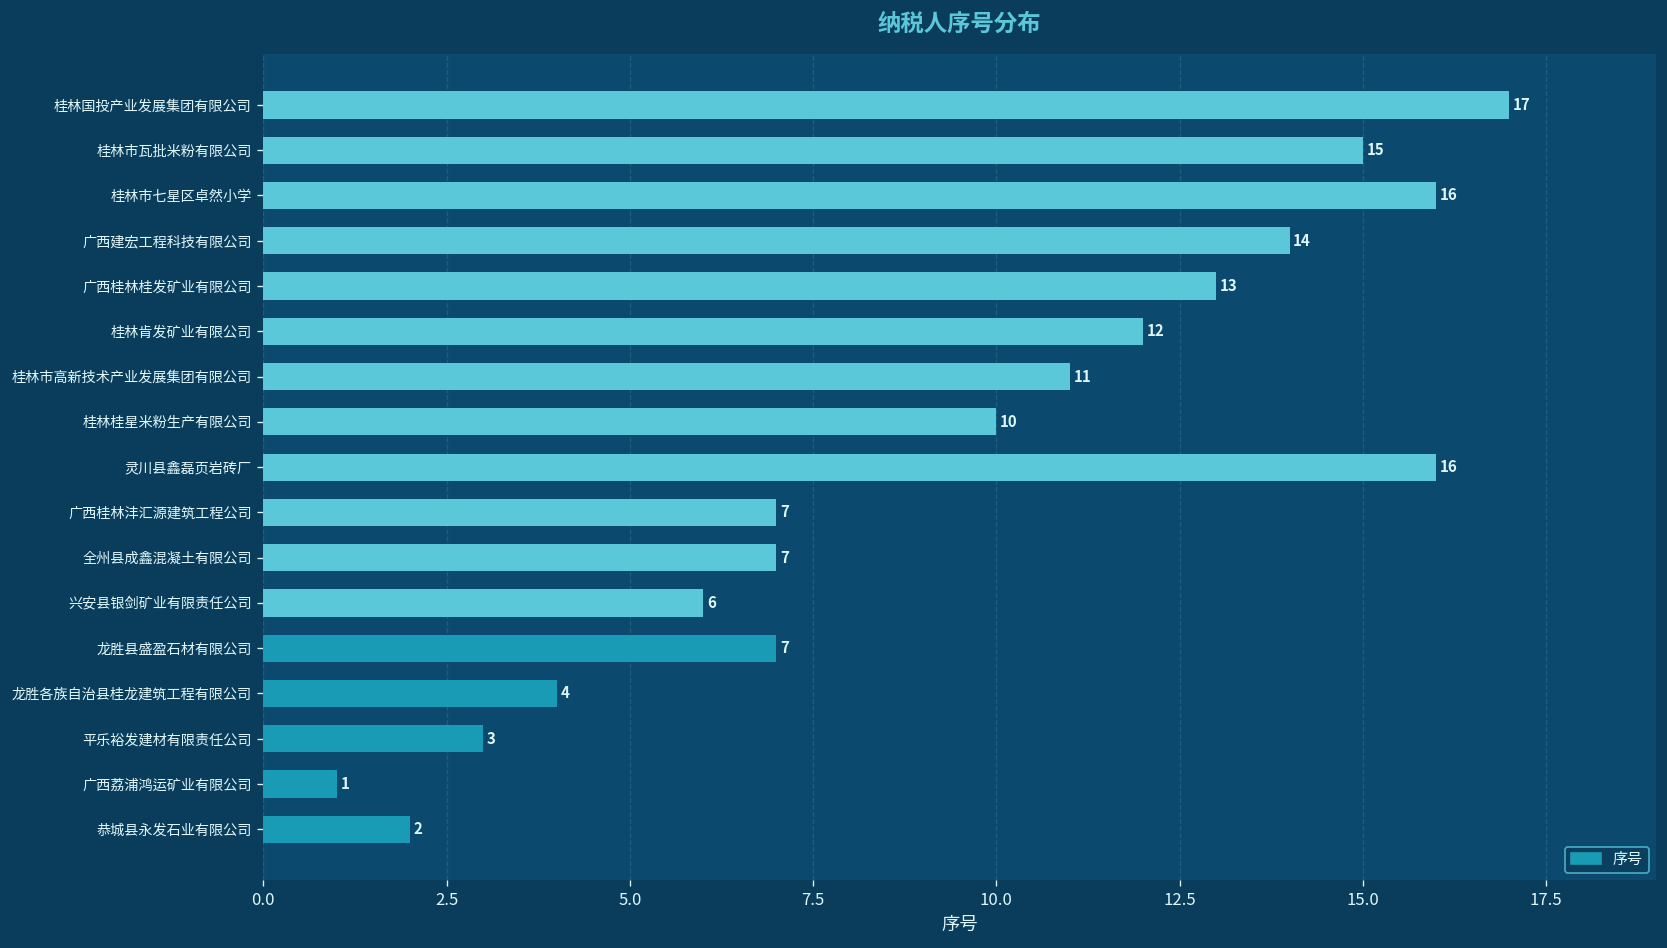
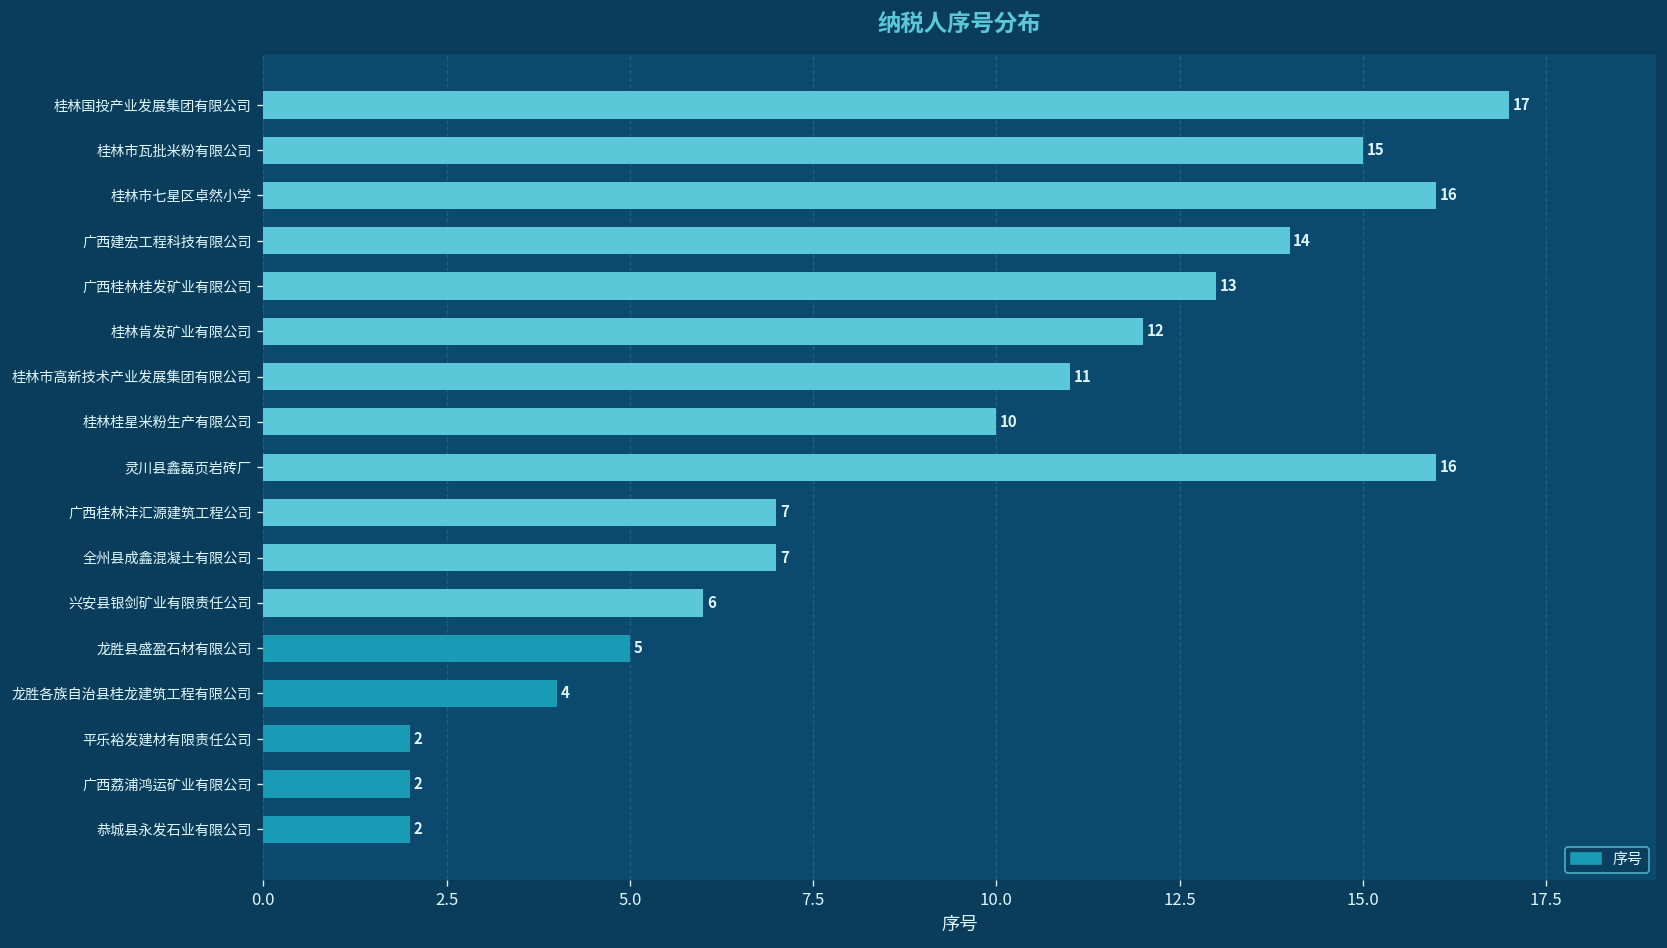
  {
    "桂林国投产业发展集团有限公司": 17,
    "桂林市瓦批米粉有限公司": 15,
    "桂林市七星区卓然小学": 16,
    "广西建宏工程科技有限公司": 14,
    "广西桂林桂发矿业有限公司": 13,
    "桂林肯发矿业有限公司": 12,
    "桂林市高新技术产业发展集团有限公司": 11,
    "桂林桂星米粉生产有限公司": 10,
    "灵川县鑫磊页岩砖厂": 16,
    "广西桂林沣汇源建筑工程公司": 7,
    "全州县成鑫混凝土有限公司": 7,
    "兴安县银剑矿业有限责任公司": 6,
-   "龙胜县盛盈石材有限公司": 7,
+   "龙胜县盛盈石材有限公司": 5,
    "龙胜各族自治县桂龙建筑工程有限公司": 4,
-   "平乐裕发建材有限责任公司": 3,
-   "广西荔浦鸿运矿业有限公司": 1,
+   "平乐裕发建材有限责任公司": 2,
+   "广西荔浦鸿运矿业有限公司": 2,
    "恭城县永发石业有限公司": 2
  }
